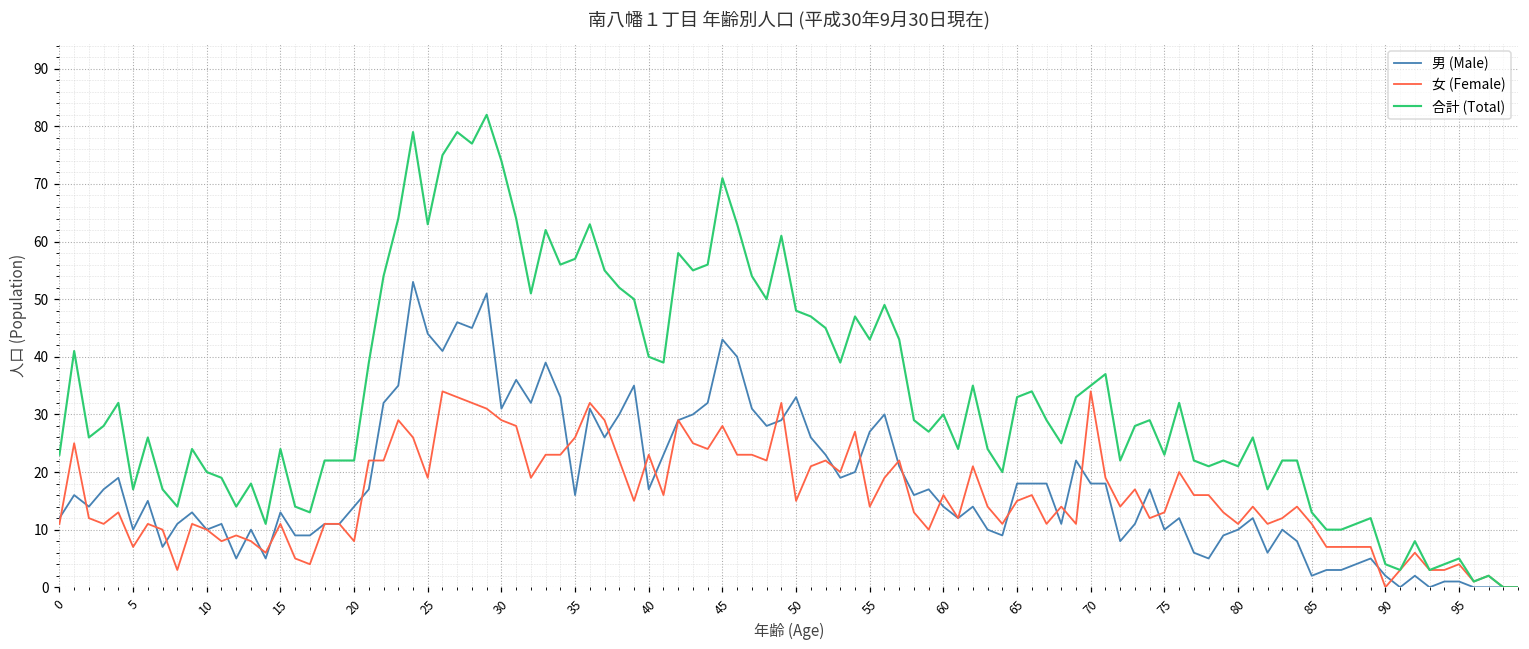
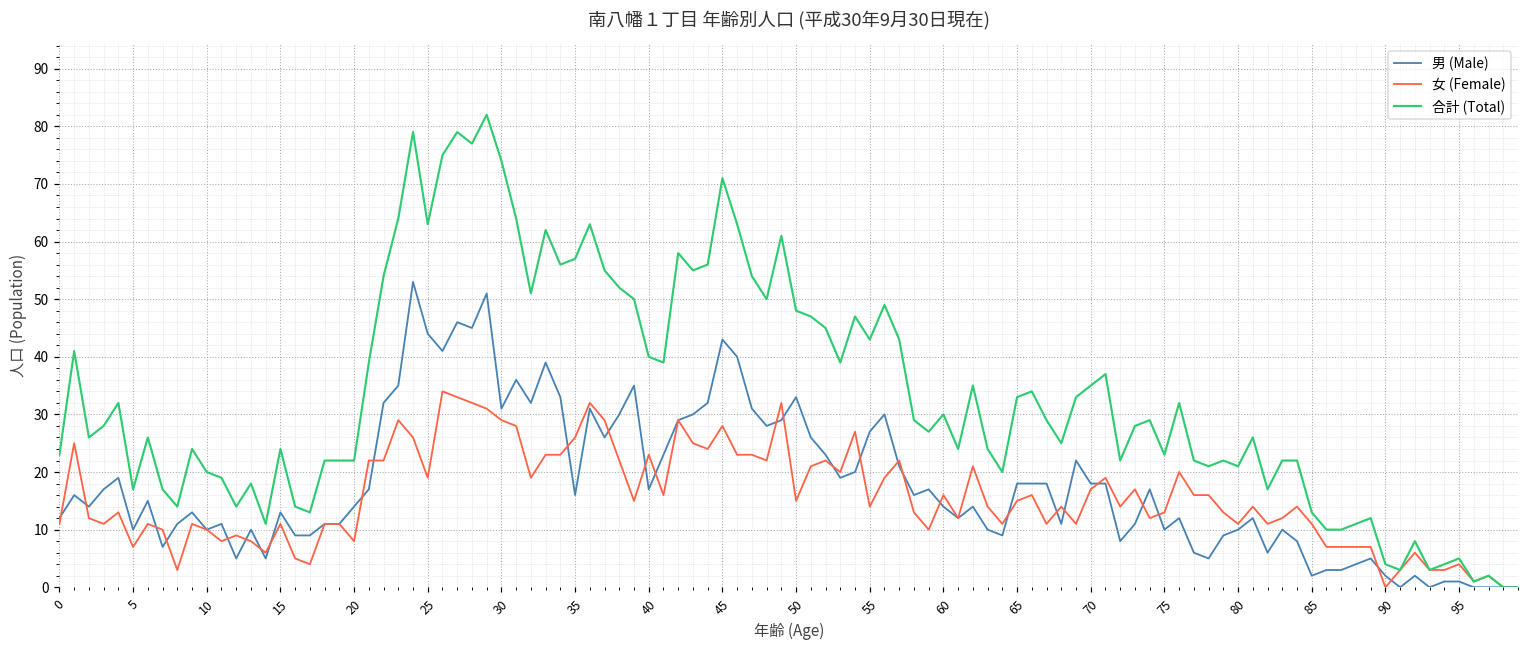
  {
    "男 (Male)": {
      "0": 12,
      "5": 10,
      "15": 13,
      "20": 14,
      "25": 44,
      "30": 31,
      "35": 16,
      "40": 17,
      "45": 43,
      "50": 33,
      "55": 27,
      "60": 14,
      "65": 18,
      "70": 18,
      "75": 10,
      "80": 10,
      "85": 2,
      "90": 2,
      "95": 1
    },
    "女 (Female)": {
      "0": 11,
      "5": 7,
      "15": 11,
      "20": 8,
      "25": 19,
      "30": 29,
      "35": 26,
      "40": 23,
      "45": 28,
      "50": 15,
      "55": 14,
      "60": 16,
      "65": 15,
-     "70": 34,
+     "70": 17,
      "75": 13,
      "80": 11,
      "85": 11,
      "90": 0,
      "95": 4
    },
    "合計 (Total)": {
      "0": 23,
      "5": 17,
      "10": 20,
      "15": 24,
      "20": 22,
      "25": 63,
      "30": 74,
      "35": 57,
      "40": 40,
      "45": 71,
      "50": 48,
      "55": 43,
      "60": 30,
      "65": 33,
      "70": 35,
      "75": 23,
      "80": 21,
      "85": 13,
      "90": 4,
      "95": 5
    }
  }
